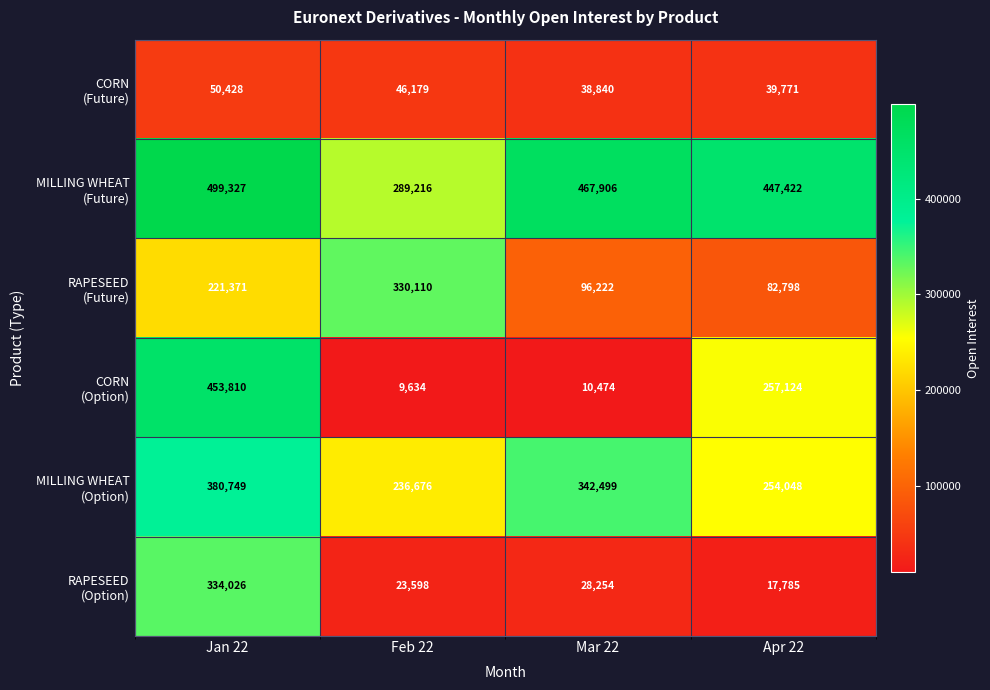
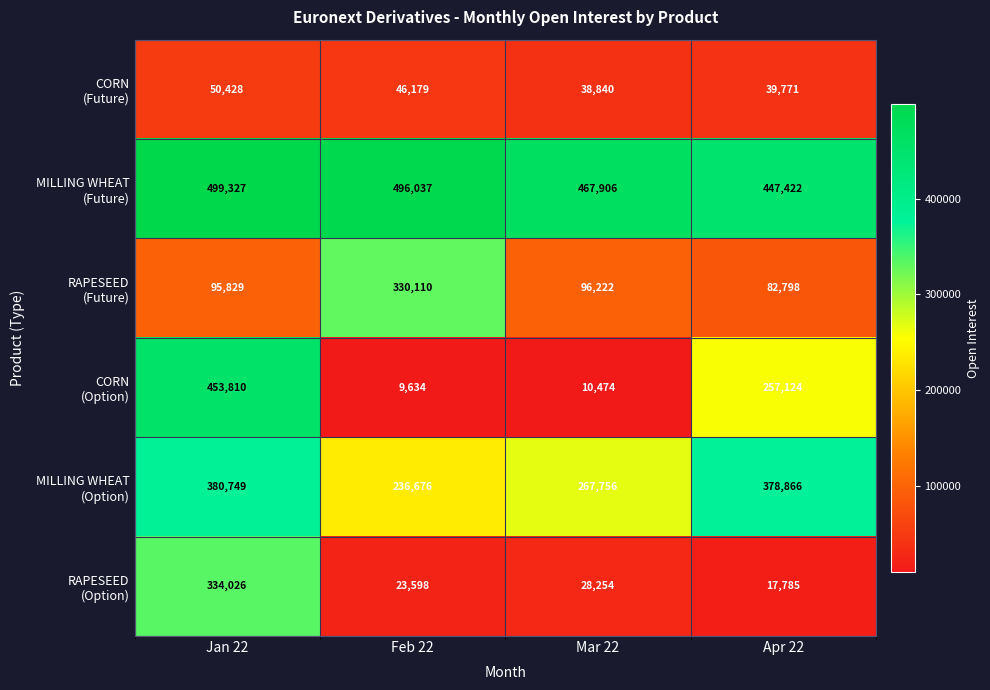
  {
    "CORN (Future)": {
      "Jan 22": "50,428",
      "Feb 22": "46,179",
      "Mar 22": "38,840",
      "Apr 22": "39,771"
    },
    "MILLING WHEAT (Future)": {
      "Jan 22": "499,327",
-     "Feb 22": "289,216",
+     "Feb 22": "496,037",
      "Mar 22": "467,906",
      "Apr 22": "447,422"
    },
    "RAPESEED (Future)": {
-     "Jan 22": "221,371",
+     "Jan 22": "95,829",
      "Feb 22": "330,110",
      "Mar 22": "96,222",
      "Apr 22": "82,798"
    },
    "CORN (Option)": {
      "Jan 22": "453,810",
      "Feb 22": "9,634",
      "Mar 22": "10,474",
      "Apr 22": "257,124"
    },
    "MILLING WHEAT (Option)": {
      "Jan 22": "380,749",
      "Feb 22": "236,676",
-     "Mar 22": "342,499",
-     "Apr 22": "254,048"
+     "Mar 22": "267,756",
+     "Apr 22": "378,866"
    },
    "RAPESEED (Option)": {
      "Jan 22": "334,026",
      "Feb 22": "23,598",
      "Mar 22": "28,254",
      "Apr 22": "17,785"
    }
  }
